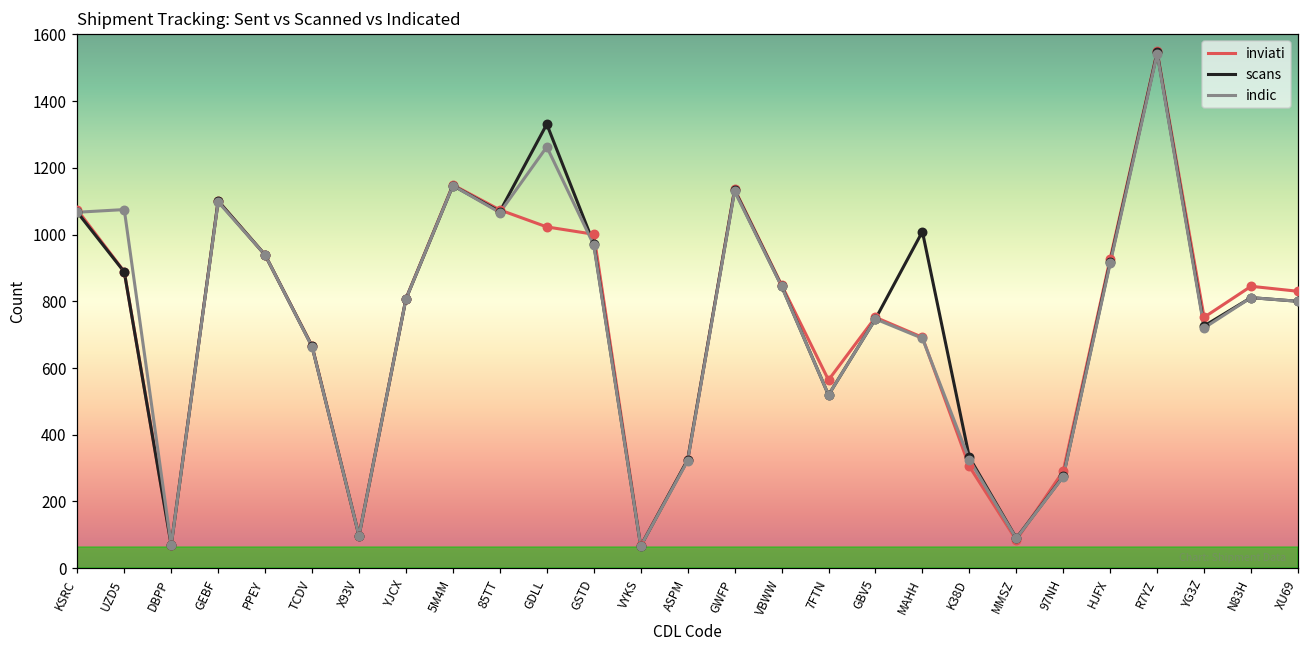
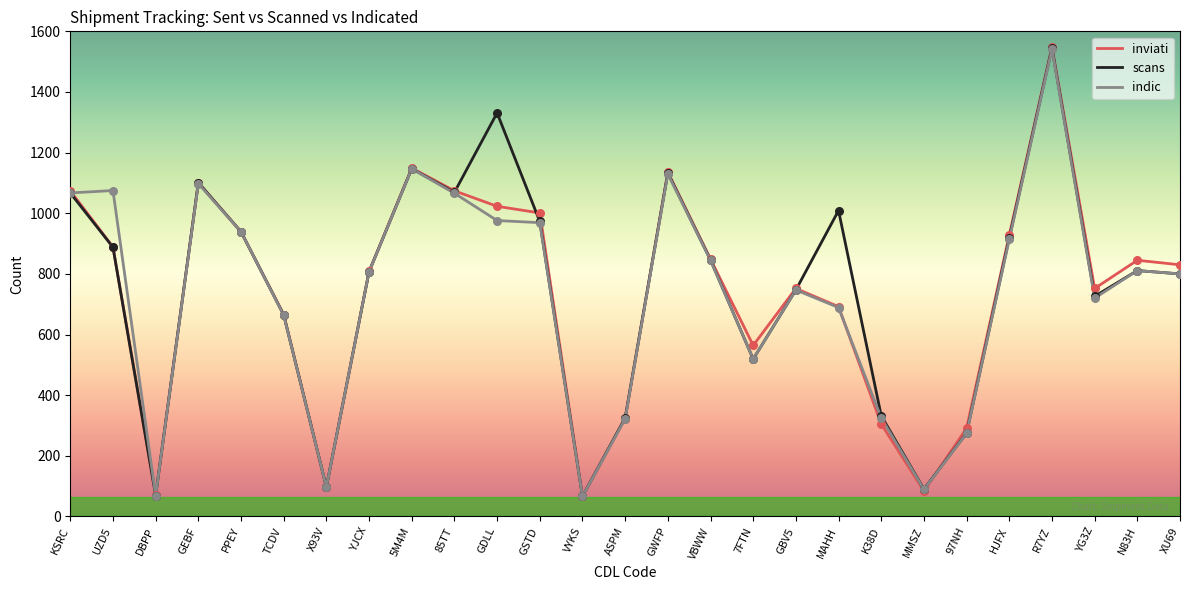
  {
    "inviati": {
      "GDLL": 1020,
      "GSTD": 1000,
      "7FTN": 560,
      "K38D": 310,
      "97NH": 290,
      "HJFX": 930,
      "YG3Z": 750,
      "N83H": 850,
      "XU69": 830
    },
    "scans": {
      "GDLL": 1330,
      "MAHH": 1010
    },
    "indic": {
      "UZD5": 1080,
-     "GDLL": 1260
+     "GDLL": 980
    }
  }
